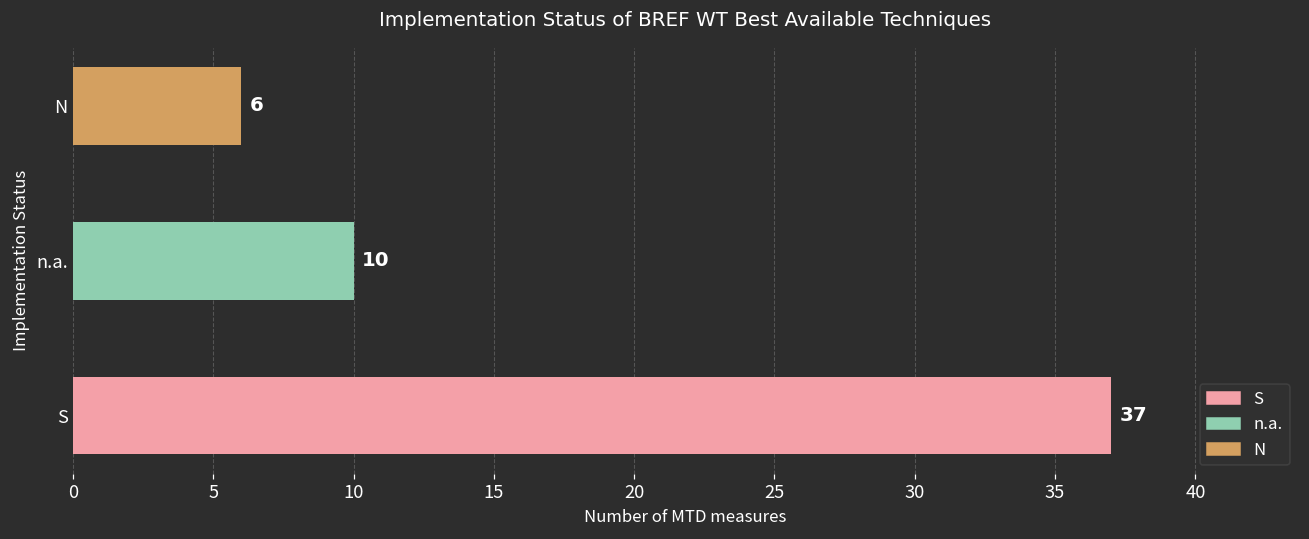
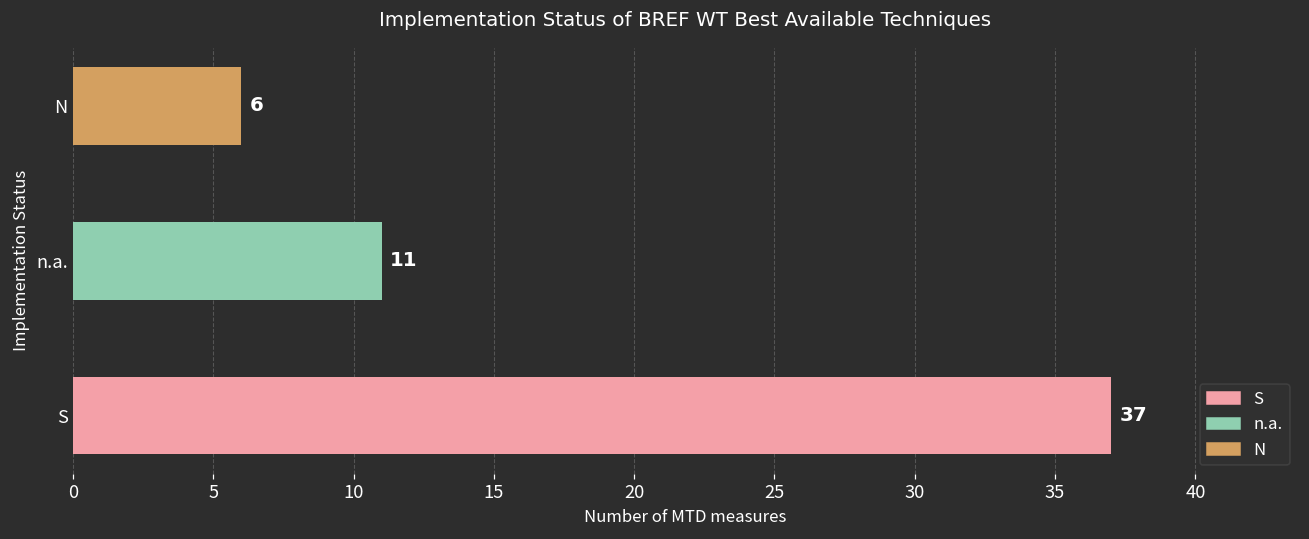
  {
    "N": 6,
-   "n.a.": 10,
+   "n.a.": 11,
    "S": 37
  }
